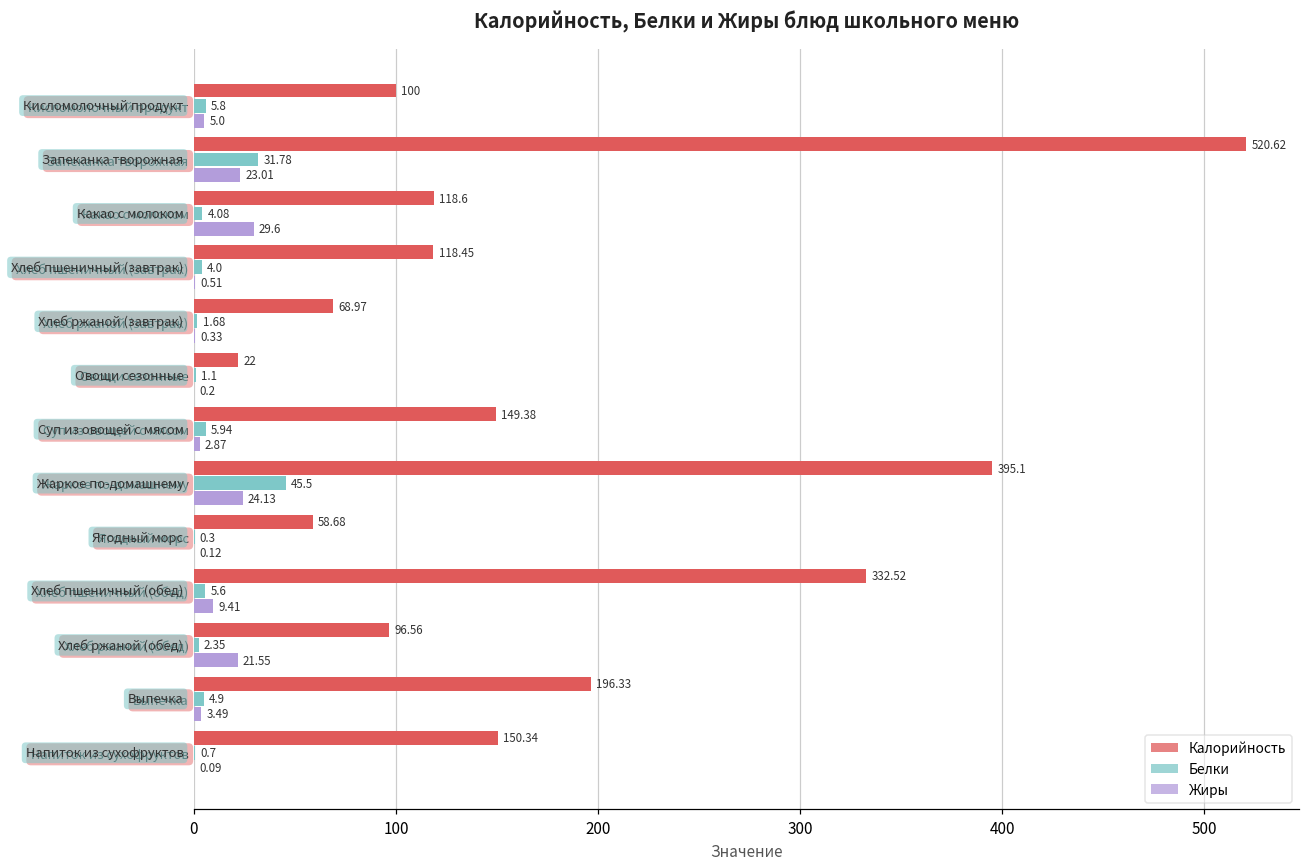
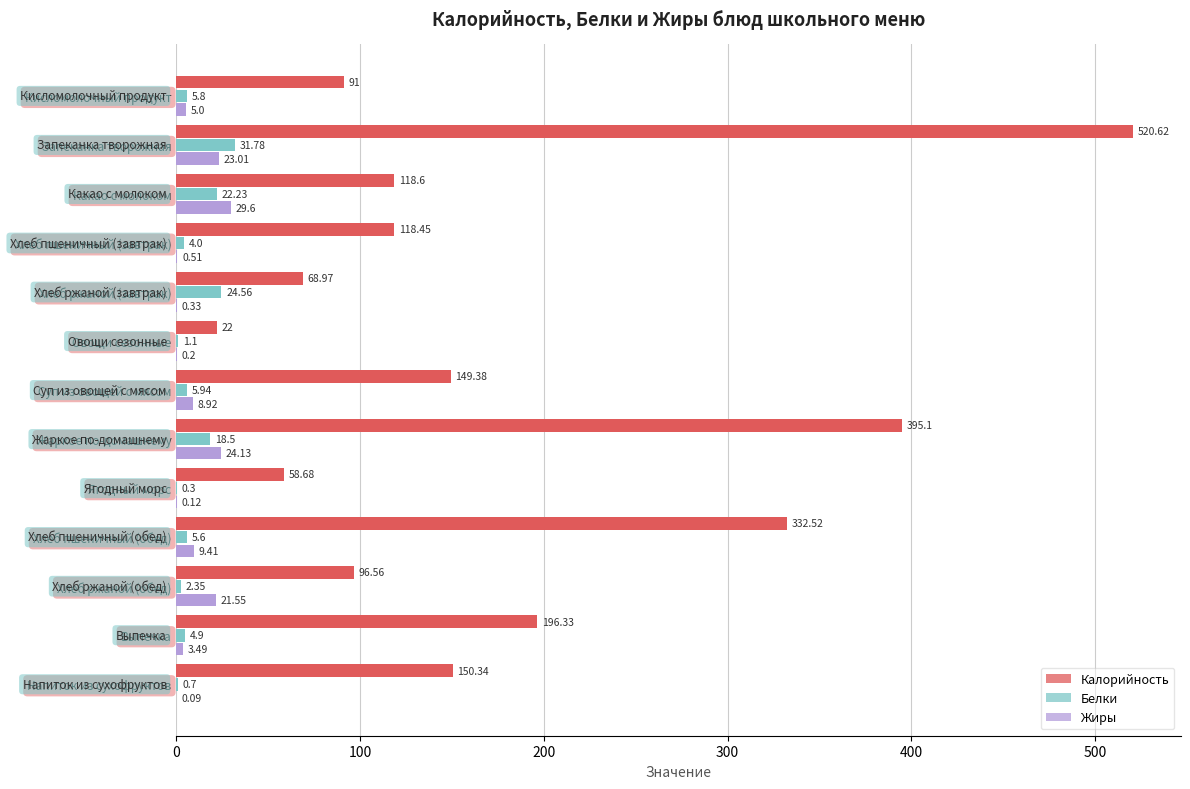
  {
    "Калорийность": {
-     "Кисломолочный продукт": 100,
+     "Кисломолочный продукт": 91,
      "Запеканка творожная": 520.62,
      "Какао с молоком": 118.6,
      "Хлеб пшеничный (завтрак)": 118.45,
      "Хлеб ржаной (завтрак)": 68.97,
      "Овощи сезонные": 22,
      "Суп из овощей с мясом": 149.38,
      "Жаркое по-домашнему": 395.1,
      "Ягодный морс": 58.68,
      "Хлеб пшеничный (обед)": 332.52,
      "Хлеб ржаной (обед)": 96.56,
      "Выпечка": 196.33,
      "Напиток из сухофруктов": 150.34
    },
    "Белки": {
      "Кисломолочный продукт": 5.8,
      "Запеканка творожная": 31.78,
-     "Какао с молоком": 4.08,
+     "Какао с молоком": 22.23,
      "Хлеб пшеничный (завтрак)": 4.0,
-     "Хлеб ржаной (завтрак)": 1.68,
+     "Хлеб ржаной (завтрак)": 24.56,
      "Овощи сезонные": 1.1,
      "Суп из овощей с мясом": 5.94,
-     "Жаркое по-домашнему": 45.5,
+     "Жаркое по-домашнему": 18.5,
      "Ягодный морс": 0.3,
      "Хлеб пшеничный (обед)": 5.6,
      "Хлеб ржаной (обед)": 2.35,
      "Выпечка": 4.9,
      "Напиток из сухофруктов": 0.7
    },
    "Жиры": {
      "Кисломолочный продукт": 5.0,
      "Запеканка творожная": 23.01,
      "Какао с молоком": 29.6,
      "Хлеб пшеничный (завтрак)": 0.51,
      "Хлеб ржаной (завтрак)": 0.33,
      "Овощи сезонные": 0.2,
-     "Суп из овощей с мясом": 2.87,
+     "Суп из овощей с мясом": 8.92,
      "Жаркое по-домашнему": 24.13,
      "Ягодный морс": 0.12,
      "Хлеб пшеничный (обед)": 9.41,
      "Хлеб ржаной (обед)": 21.55,
      "Выпечка": 3.49,
      "Напиток из сухофруктов": 0.09
    }
  }
